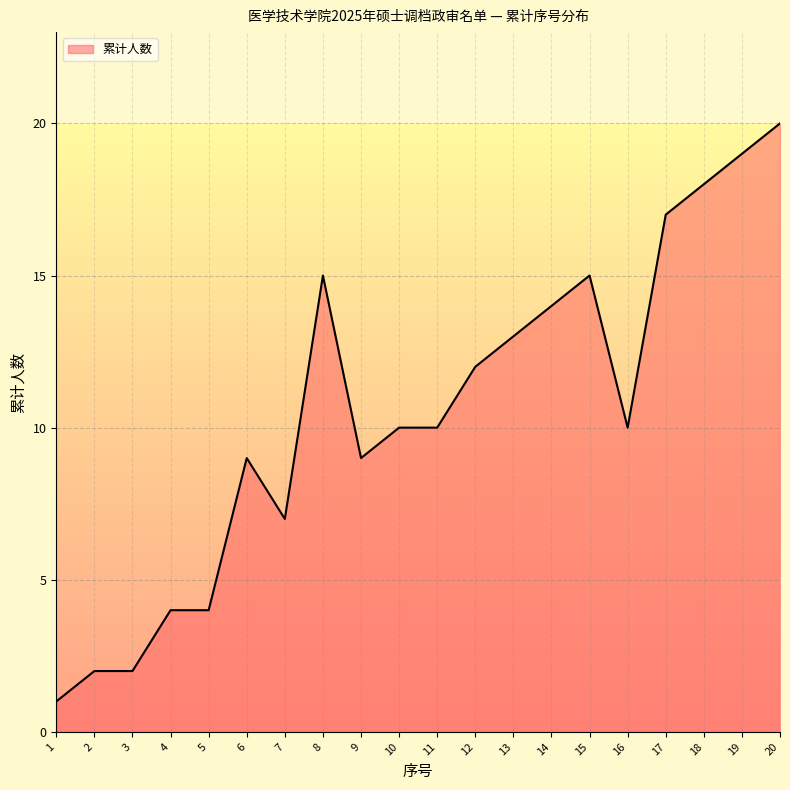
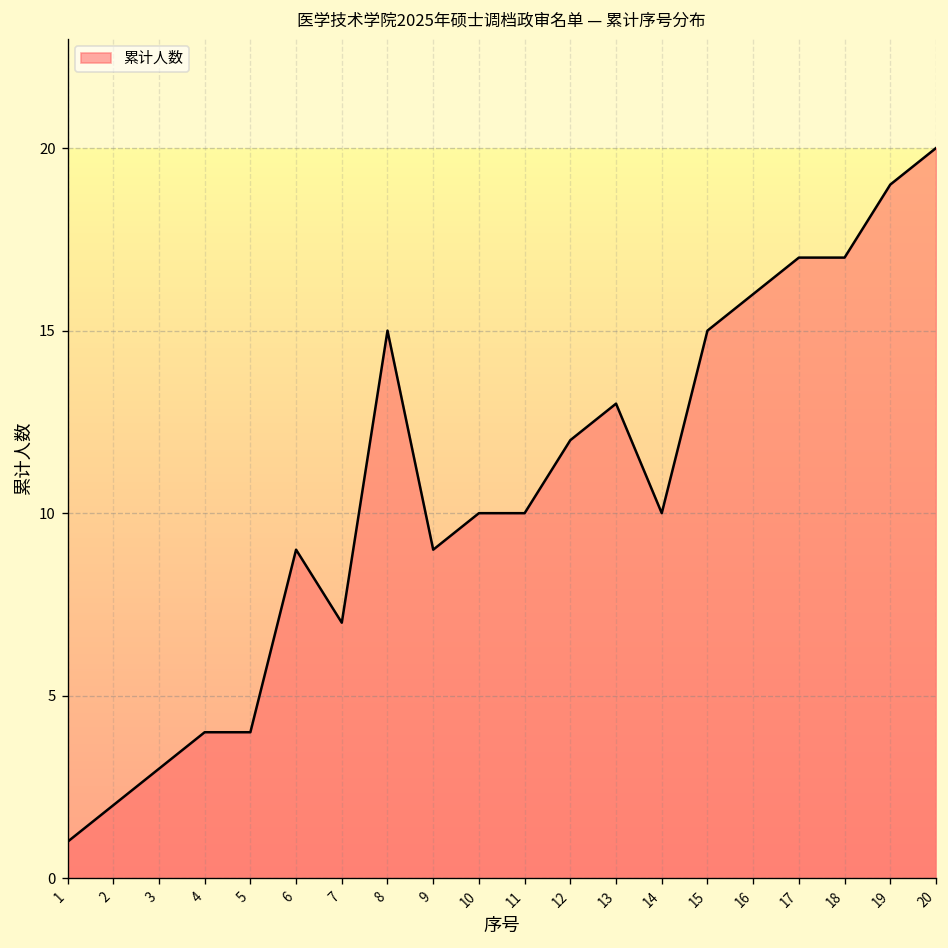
  {
    "1": 1,
    "2": 2,
-   "3": 2,
+   "3": 3,
    "4": 4,
    "5": 4,
    "6": 9,
    "7": 7,
    "8": 15,
    "9": 9,
    "10": 10,
    "11": 10,
    "12": 12,
    "13": 13,
-   "14": 14,
+   "14": 10,
    "15": 15,
-   "16": 10,
+   "16": 16,
    "17": 17,
-   "18": 18,
+   "18": 17,
    "19": 19,
    "20": 20
  }
